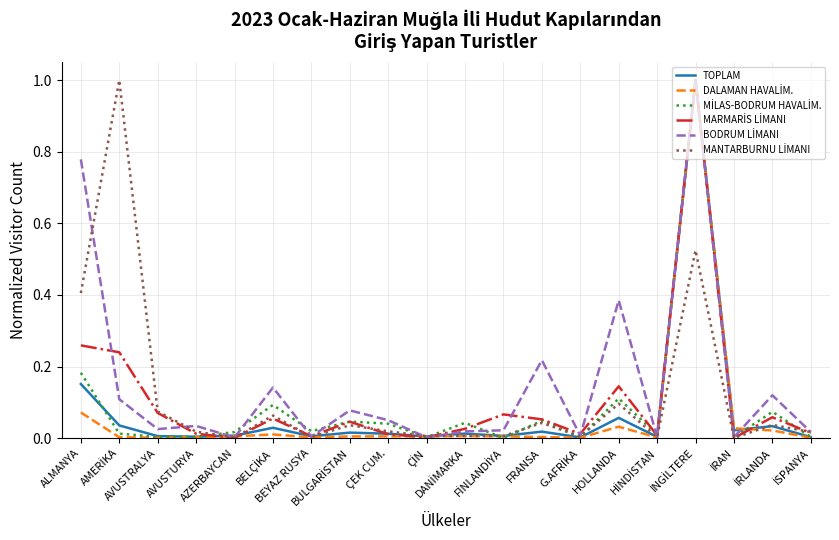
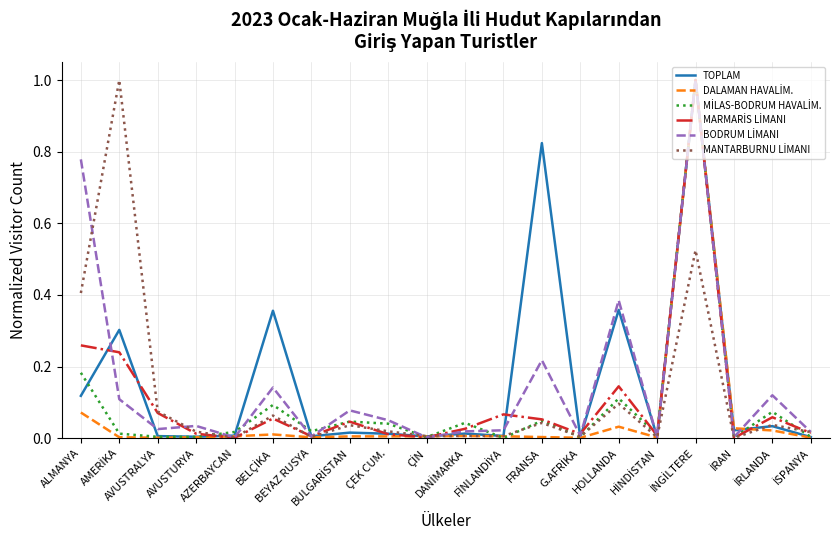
  {
    "TOPLAM": {
-     "ALMANYA": 0.15,
-     "AMERİKA": 0.04,
-     "BELÇİKA": 0.03,
+     "ALMANYA": 0.12,
+     "AMERİKA": 0.30,
+     "BELÇİKA": 0.36,
      "BULGARİSTAN": 0.02,
-     "FRANSA": 0.02,
-     "HOLLANDA": 0.06
+     "FRANSA": 0.82,
+     "HOLLANDA": 0.36
    },
    "DALAMAN HAVALİM.": {
      "ALMANYA": 0.07,
      "AMERİKA": 0.00,
      "BELÇİKA": 0.01,
      "BULGARİSTAN": 0.00,
      "FRANSA": 0.00,
      "HOLLANDA": 0.03,
      "İRLANDA": 0.02
    },
    "MİLAS-BODRUM HAVALİM.": {
      "ALMANYA": 0.18,
      "AMERİKA": 0.01,
      "AZERBAYCAN": 0.02,
      "BELÇİKA": 0.09,
      "BEYAZ RUSYA": 0.02,
      "ÇEK CUM.": 0.04,
      "DANİMARKA": 0.04,
      "HOLLANDA": 0.11,
      "İRLANDA": 0.07
    },
    "MARMARİS LİMANI": {
      "ALMANYA": 0.26,
      "AMERİKA": 0.24,
      "BELÇİKA": 0.05,
      "DANİMARKA": 0.03,
      "FİNLANDİYA": 0.07,
      "HOLLANDA": 0.14,
      "İRLANDA": 0.06
    },
    "BODRUM LİMANI": {
      "ALMANYA": 0.78,
      "AMERİKA": 0.11,
      "AVUSTRALYA": 0.03,
      "AVUSTURYA": 0.03,
      "BELÇİKA": 0.14,
      "BULGARİSTAN": 0.08,
      "ÇEK CUM.": 0.05,
      "FİNLANDİYA": 0.02,
      "FRANSA": 0.22,
      "HOLLANDA": 0.38,
      "İRLANDA": 0.12
    },
    "MANTARBURNU LİMANI": {
      "ALMANYA": 0.41,
      "AMERİKA": 1.00,
      "BELÇİKA": 0.06,
      "BULGARİSTAN": 0.04,
      "HOLLANDA": 0.10,
      "İNGİLTERE": 0.52
    }
  }
